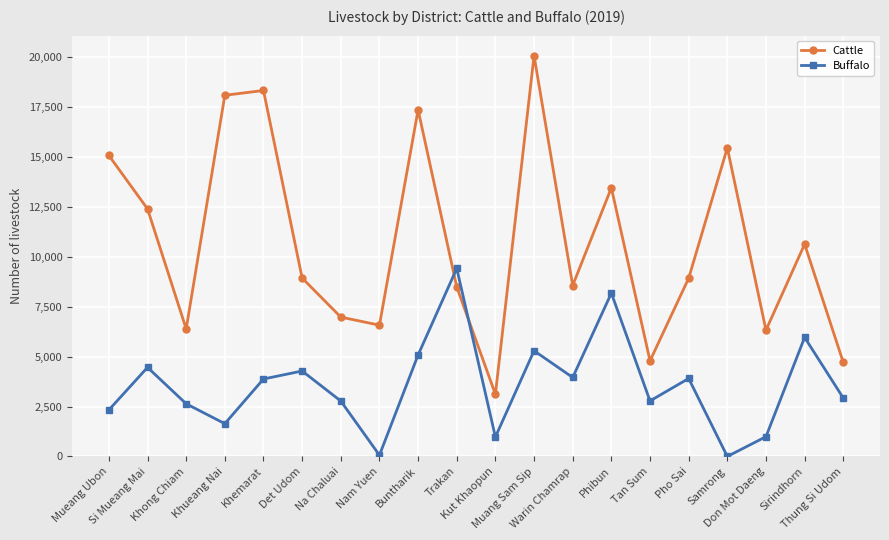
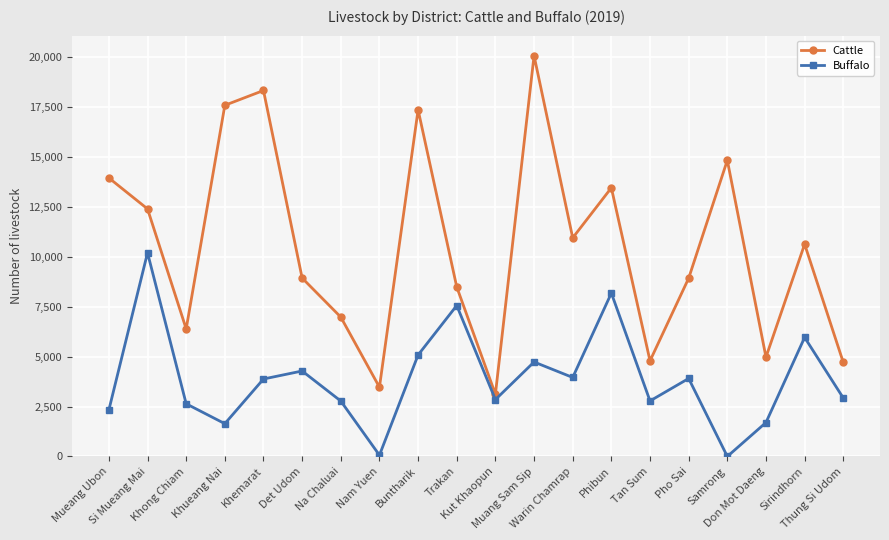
  {
    "Cattle": {
-     "Mueang Ubon": "15,100",
+     "Mueang Ubon": "14,000",
      "Si Mueang Mai": "12,400",
      "Khong Chiam": "6,400",
-     "Khueang Nai": "18,100",
+     "Khueang Nai": "17,600",
      "Khemarat": "18,300",
      "Det Udom": "8,900",
      "Na Chaluai": "7,000",
-     "Nam Yuen": "6,600",
+     "Nam Yuen": "3,500",
      "Buntharik": "17,400",
      "Trakan": "8,500",
      "Kut Khaopun": "3,100",
      "Muang Sam Sip": "20,100",
-     "Warin Chamrap": "8,600",
+     "Warin Chamrap": "11,000",
      "Phibun": "13,500",
      "Tan Sum": "4,800",
      "Pho Sai": "8,900",
-     "Samrong": "15,500",
-     "Don Mot Daeng": "6,300",
+     "Samrong": "14,800",
+     "Don Mot Daeng": "5,000",
      "Sirindhorn": "10,600",
      "Thung Si Udom": "4,700"
    },
    "Buffalo": {
      "Mueang Ubon": "2,300",
-     "Si Mueang Mai": "4,500",
+     "Si Mueang Mai": "10,200",
      "Khong Chiam": "2,600",
      "Khueang Nai": "1,600",
      "Khemarat": "3,900",
      "Det Udom": "4,300",
      "Na Chaluai": "2,800",
      "Nam Yuen": "100",
      "Buntharik": "5,100",
-     "Trakan": "9,400",
-     "Kut Khaopun": "1,000",
-     "Muang Sam Sip": "5,300",
+     "Trakan": "7,600",
+     "Kut Khaopun": "2,800",
+     "Muang Sam Sip": "4,700",
      "Warin Chamrap": "4,000",
      "Phibun": "8,200",
      "Tan Sum": "2,800",
      "Pho Sai": "3,900",
      "Samrong": "0",
-     "Don Mot Daeng": "1,000",
+     "Don Mot Daeng": "1,700",
      "Sirindhorn": "6,000",
      "Thung Si Udom": "2,900"
    }
  }
